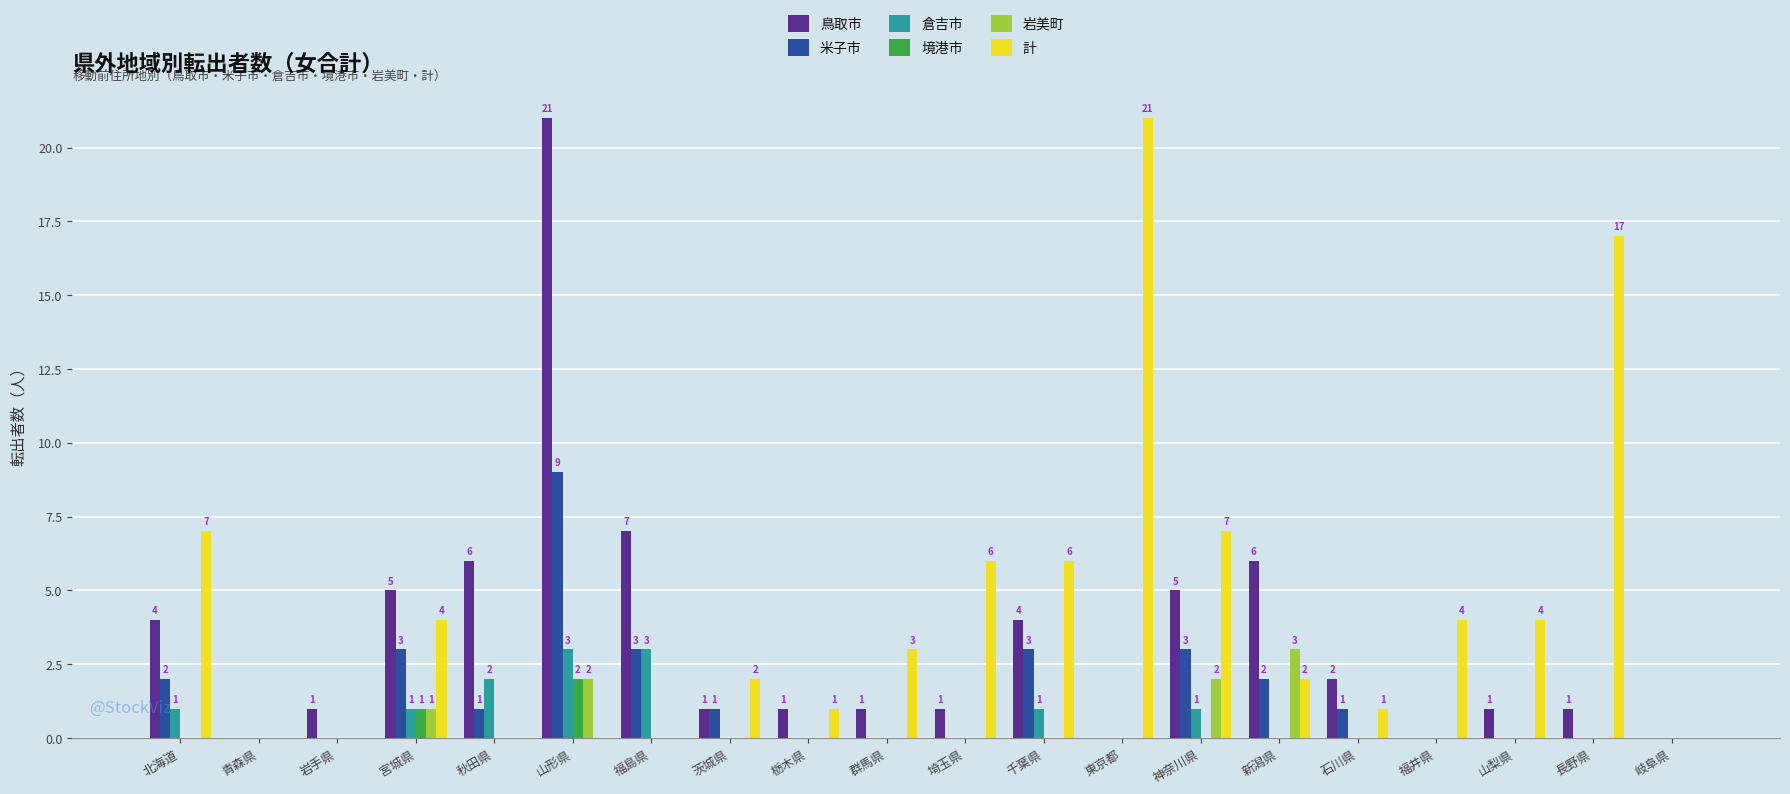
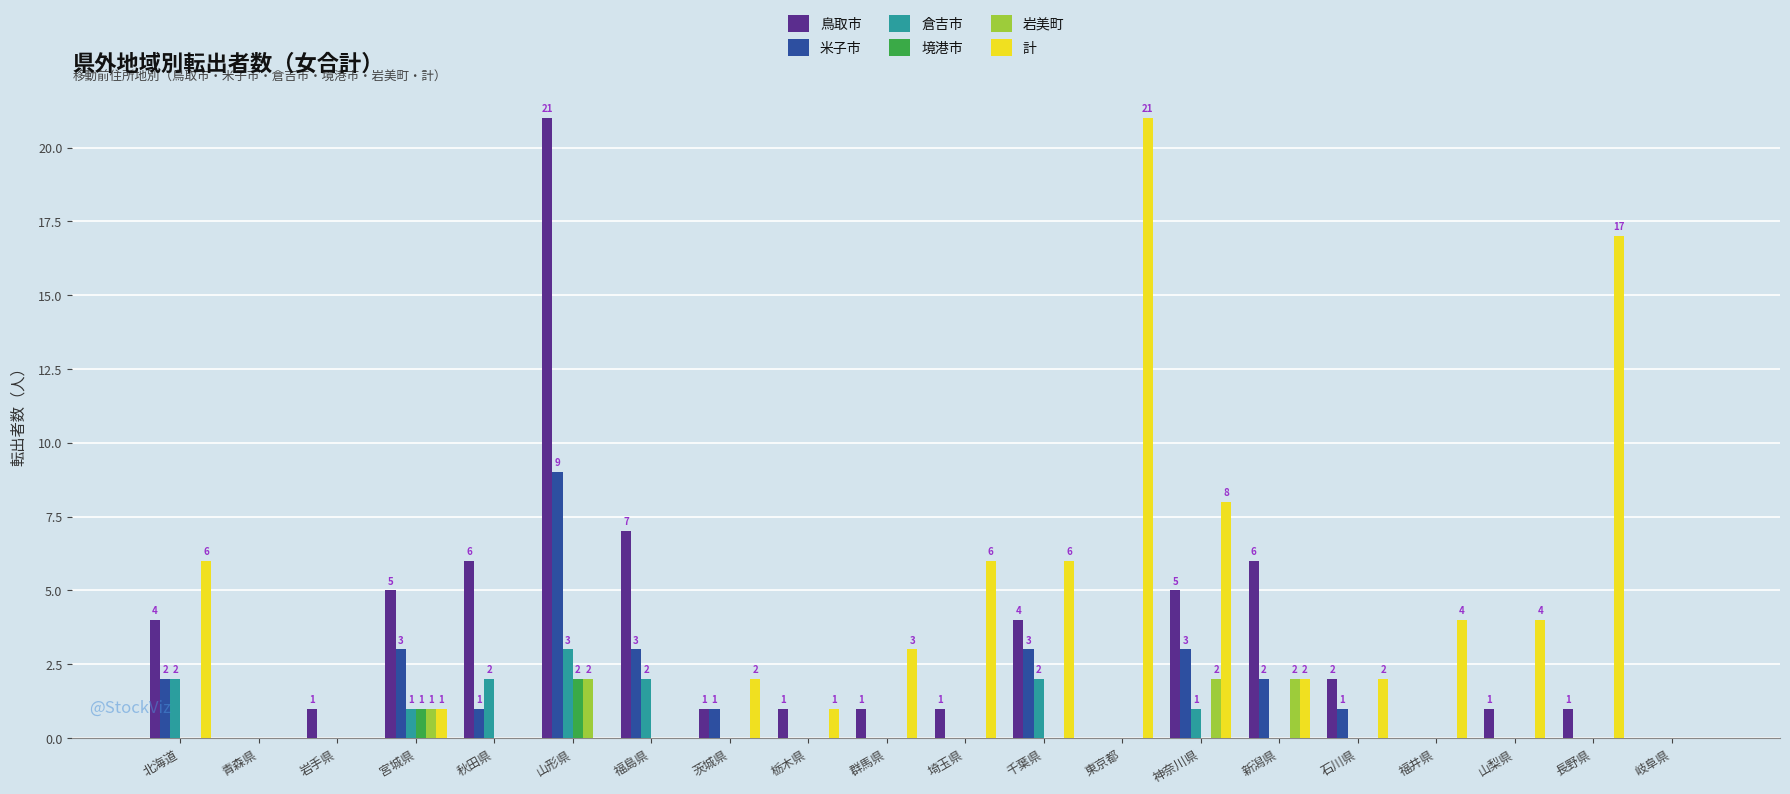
  {
    "倉吉市": {
-     "北海道": 1,
+     "北海道": 2,
      "宮城県": 1,
      "秋田県": 2,
      "山形県": 3,
-     "福島県": 3,
-     "千葉県": 1,
+     "福島県": 2,
+     "千葉県": 2,
      "神奈川県": 1
    },
    "境港市": {
      "宮城県": 1,
      "山形県": 2
    },
    "岩美町": {
      "宮城県": 1,
      "山形県": 2,
      "神奈川県": 2,
-     "新潟県": 3
+     "新潟県": 2
    },
    "計": {
-     "北海道": 7,
-     "宮城県": 4,
+     "北海道": 6,
+     "宮城県": 1,
      "茨城県": 2,
      "栃木県": 1,
      "群馬県": 3,
      "埼玉県": 6,
      "千葉県": 6,
      "東京都": 21,
-     "神奈川県": 7,
+     "神奈川県": 8,
      "新潟県": 2,
-     "石川県": 1,
+     "石川県": 2,
      "福井県": 4,
      "山梨県": 4,
      "長野県": 17
    }
  }
